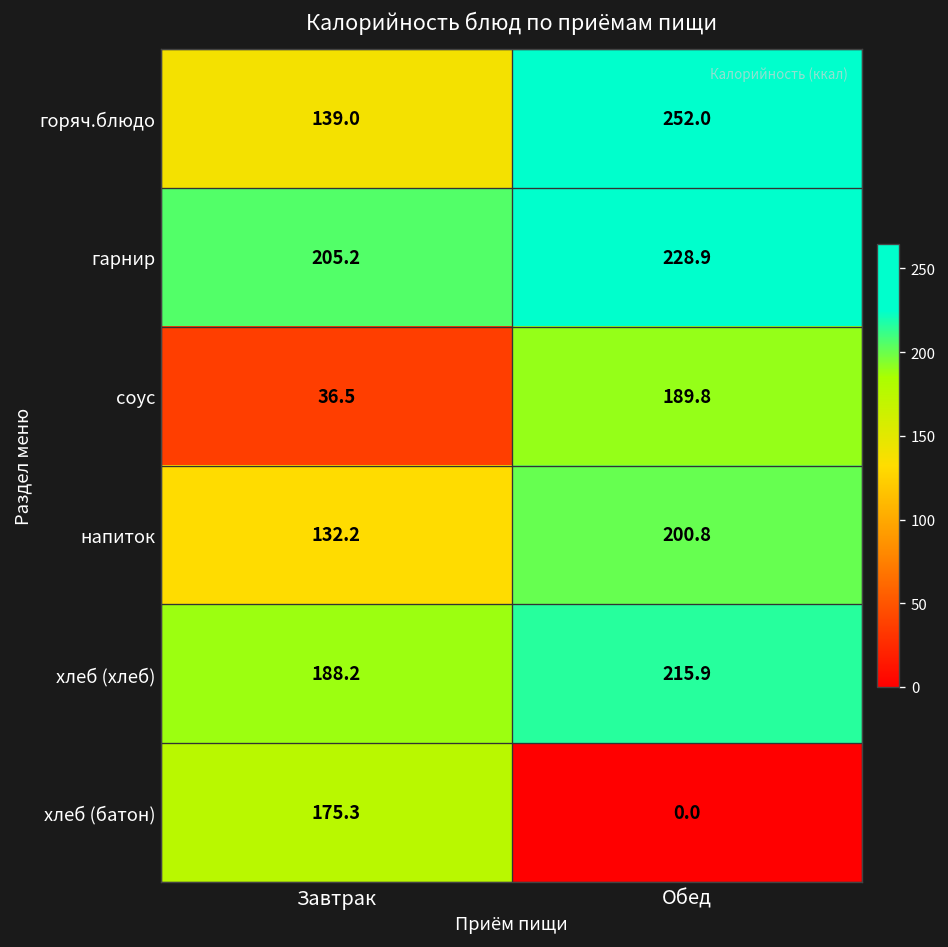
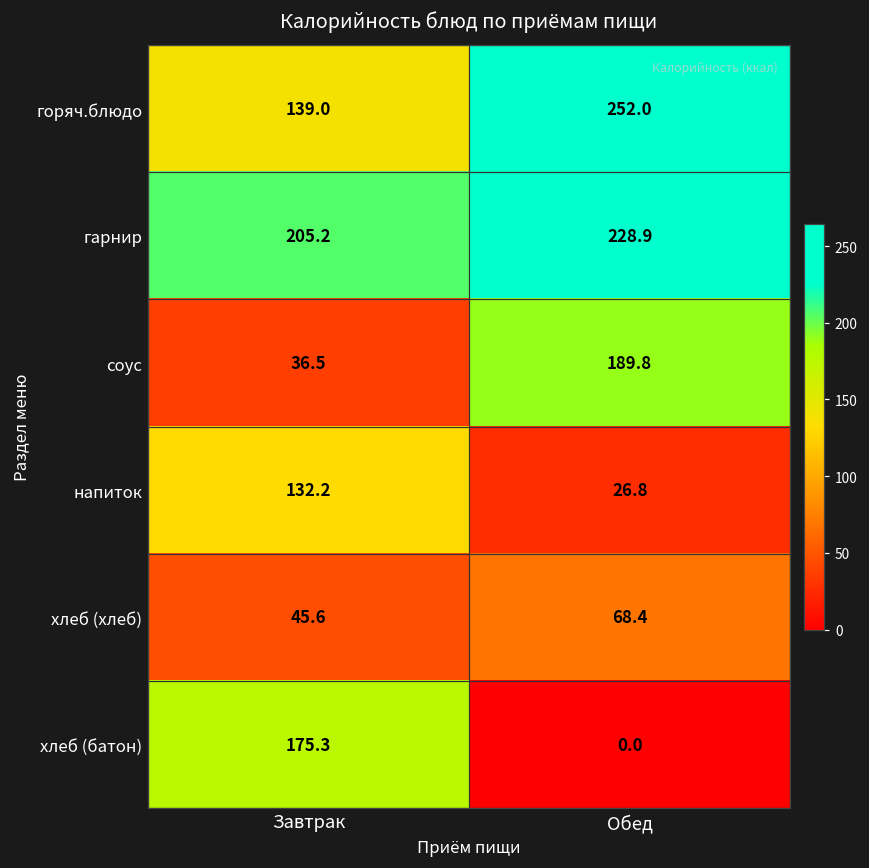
  {
    "горяч.блюдо": {
      "Завтрак": 139.0
    },
    "гарнир": {
      "Завтрак": 205.2,
      "Обед": 228.9
    },
    "соус": {
      "Завтрак": 36.5,
      "Обед": 189.8
    },
    "напиток": {
      "Завтрак": 132.2,
-     "Обед": 200.8
+     "Обед": 26.8
    },
    "хлеб (хлеб)": {
-     "Завтрак": 188.2,
-     "Обед": 215.9
+     "Завтрак": 45.6,
+     "Обед": 68.4
    },
    "хлеб (батон)": {
      "Завтрак": 175.3,
      "Обед": 0.0
    }
  }
